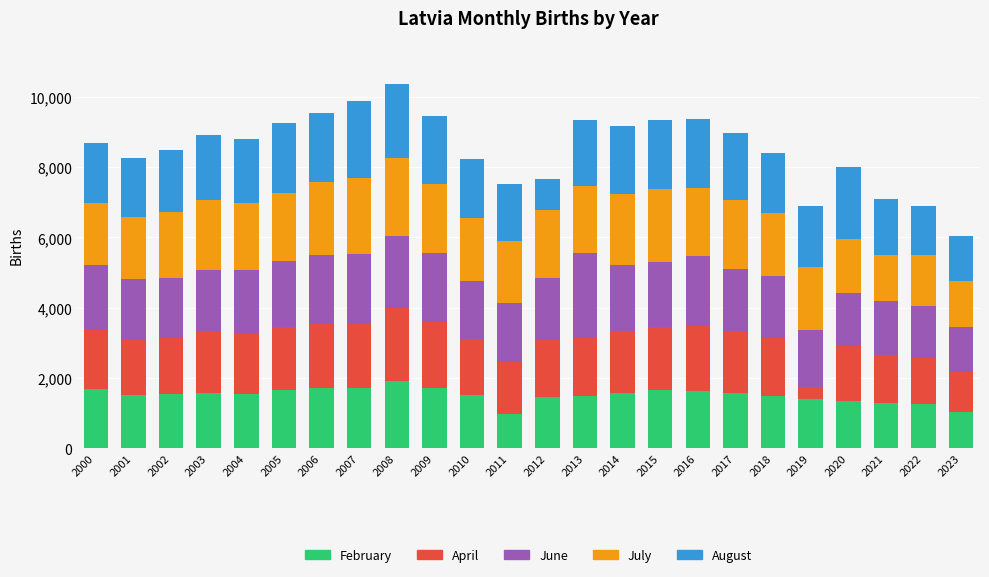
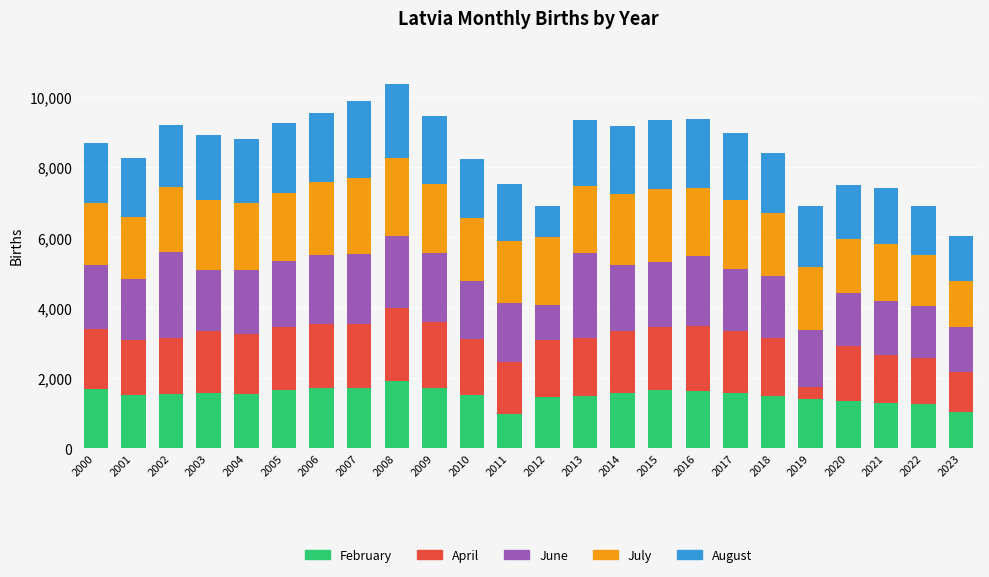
  {
    "February": {
      "2000": "1,700",
      "2001": "1,500",
      "2002": "1,500",
      "2003": "1,600",
      "2004": "1,500",
      "2005": "1,600",
      "2006": "1,700",
      "2007": "1,700",
      "2008": "1,900",
      "2009": "1,700",
      "2010": "1,500",
      "2011": "1,000",
      "2012": "1,500",
      "2013": "1,500",
      "2014": "1,600",
      "2015": "1,700",
      "2016": "1,600",
      "2017": "1,600",
      "2018": "1,500",
      "2019": "1,400",
      "2020": "1,300",
      "2021": "1,300",
      "2022": "1,300",
      "2023": "1,000"
    },
    "April": {
      "2000": "1,700",
      "2001": "1,600",
      "2002": "1,600",
      "2003": "1,800",
      "2004": "1,700",
      "2005": "1,800",
      "2006": "1,800",
      "2007": "1,800",
      "2008": "2,100",
      "2009": "1,900",
      "2010": "1,600",
      "2011": "1,500",
      "2012": "1,600",
      "2013": "1,600",
      "2014": "1,800",
      "2015": "1,800",
      "2016": "1,900",
      "2017": "1,700",
      "2018": "1,600",
      "2019": "400",
      "2020": "1,600",
      "2021": "1,400",
      "2022": "1,300",
      "2023": "1,100"
    },
    "June": {
      "2000": "1,800",
      "2001": "1,700",
-     "2002": "1,700",
+     "2002": "2,400",
      "2003": "1,700",
      "2004": "1,800",
      "2005": "1,900",
      "2006": "2,000",
      "2007": "2,000",
      "2008": "2,100",
      "2009": "2,000",
      "2010": "1,600",
      "2011": "1,700",
-     "2012": "1,700",
+     "2012": "1,000",
      "2013": "2,400",
      "2014": "1,900",
      "2015": "1,900",
      "2016": "2,000",
      "2017": "1,800",
      "2018": "1,800",
      "2019": "1,600",
      "2020": "1,500",
      "2021": "1,500",
      "2022": "1,500",
      "2023": "1,300"
    },
    "July": {
      "2000": "1,800",
      "2001": "1,700",
      "2002": "1,900",
      "2003": "2,000",
      "2004": "1,900",
      "2005": "1,900",
      "2006": "2,100",
      "2007": "2,200",
      "2008": "2,200",
      "2009": "2,000",
      "2010": "1,800",
      "2011": "1,800",
      "2012": "1,900",
      "2013": "1,900",
      "2014": "2,000",
      "2015": "2,100",
      "2016": "2,000",
      "2017": "2,000",
      "2018": "1,800",
      "2019": "1,800",
      "2020": "1,500",
-     "2021": "1,300",
+     "2021": "1,600",
      "2022": "1,400",
      "2023": "1,300"
    },
    "August": {
      "2000": "1,700",
      "2001": "1,700",
      "2002": "1,800",
      "2003": "1,900",
      "2004": "1,800",
      "2005": "2,000",
      "2006": "2,000",
      "2007": "2,200",
      "2008": "2,100",
      "2009": "2,000",
      "2010": "1,700",
      "2011": "1,600",
      "2012": "900",
      "2013": "1,900",
      "2014": "1,900",
      "2015": "2,000",
      "2016": "2,000",
      "2017": "1,900",
      "2018": "1,700",
      "2019": "1,700",
-     "2020": "2,000",
+     "2020": "1,600",
      "2021": "1,600",
      "2022": "1,400",
      "2023": "1,300"
    }
  }
